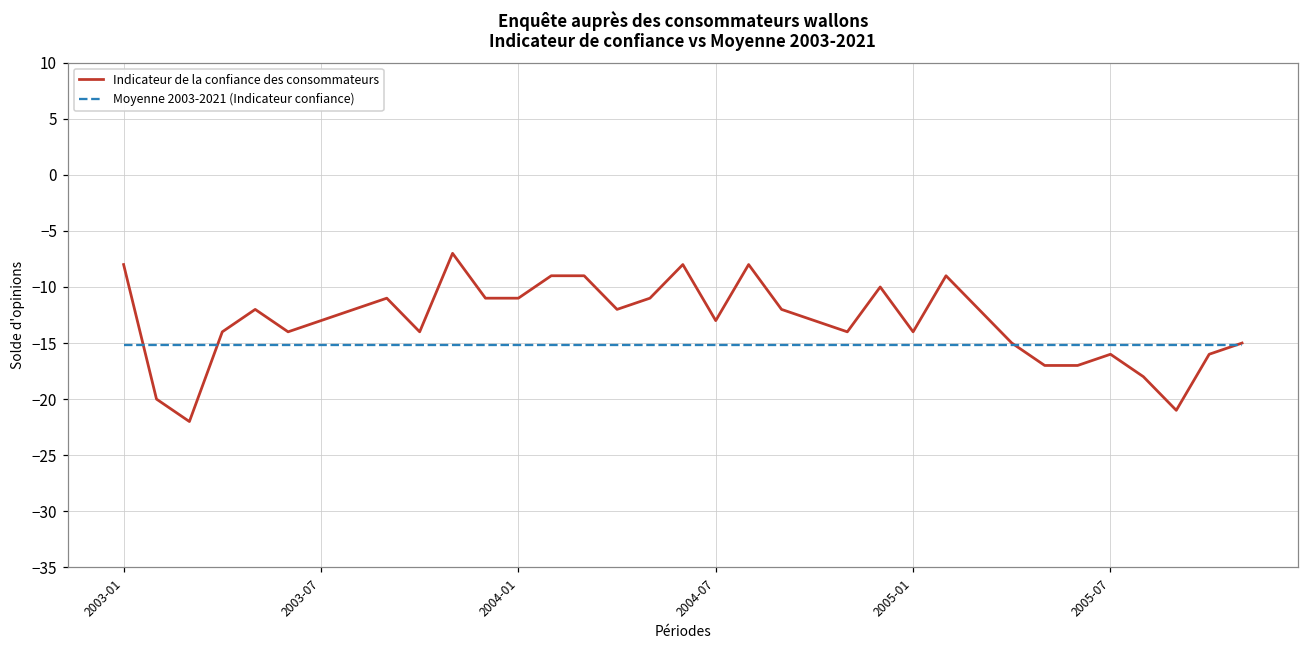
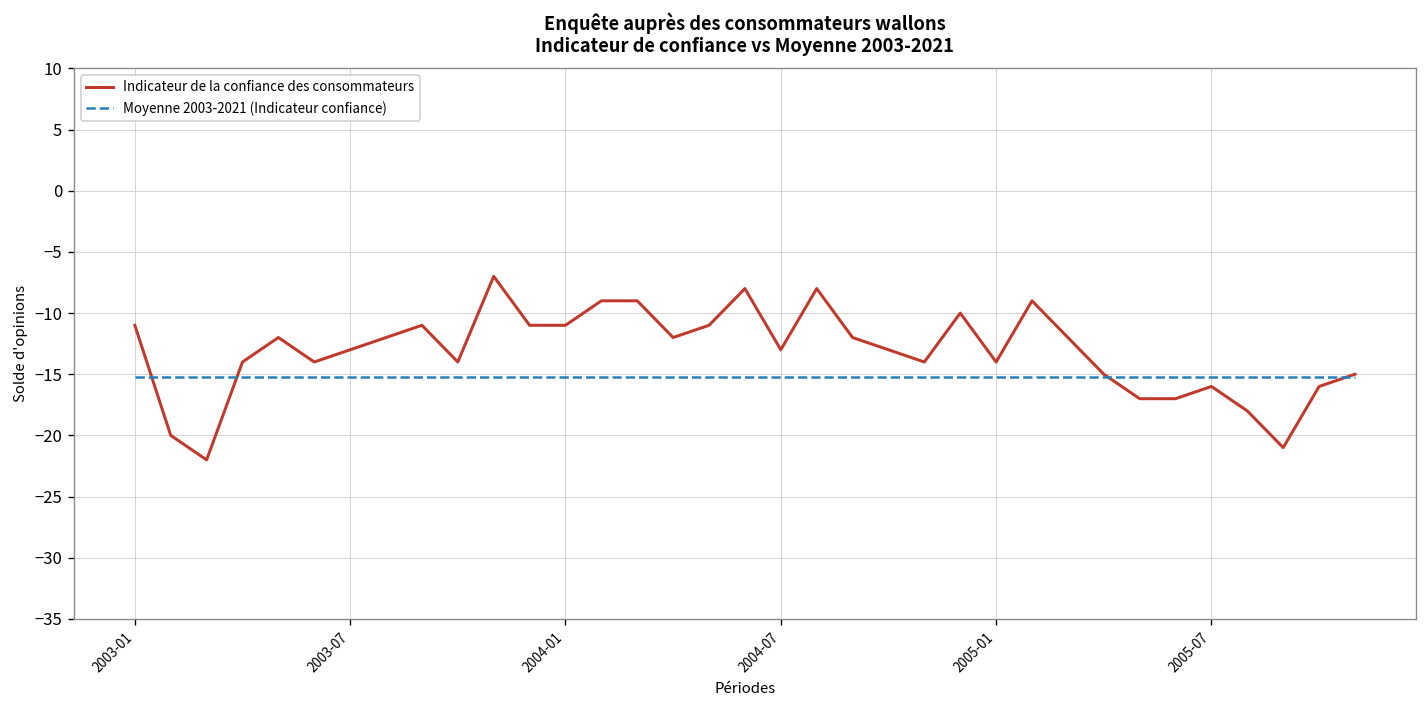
  {
    "Indicateur de la confiance des consommateurs": {
-     "2003-01": -8,
+     "2003-01": -11,
      "2003-07": -13,
      "2004-01": -11,
      "2004-07": -13,
      "2005-01": -14,
      "2005-07": -16
    },
    "Moyenne 2003-2021 (Indicateur confiance)": {
      "2003-01": -15,
      "2003-07": -15,
      "2004-01": -15,
      "2004-07": -15,
      "2005-01": -15,
      "2005-07": -15
    }
  }
